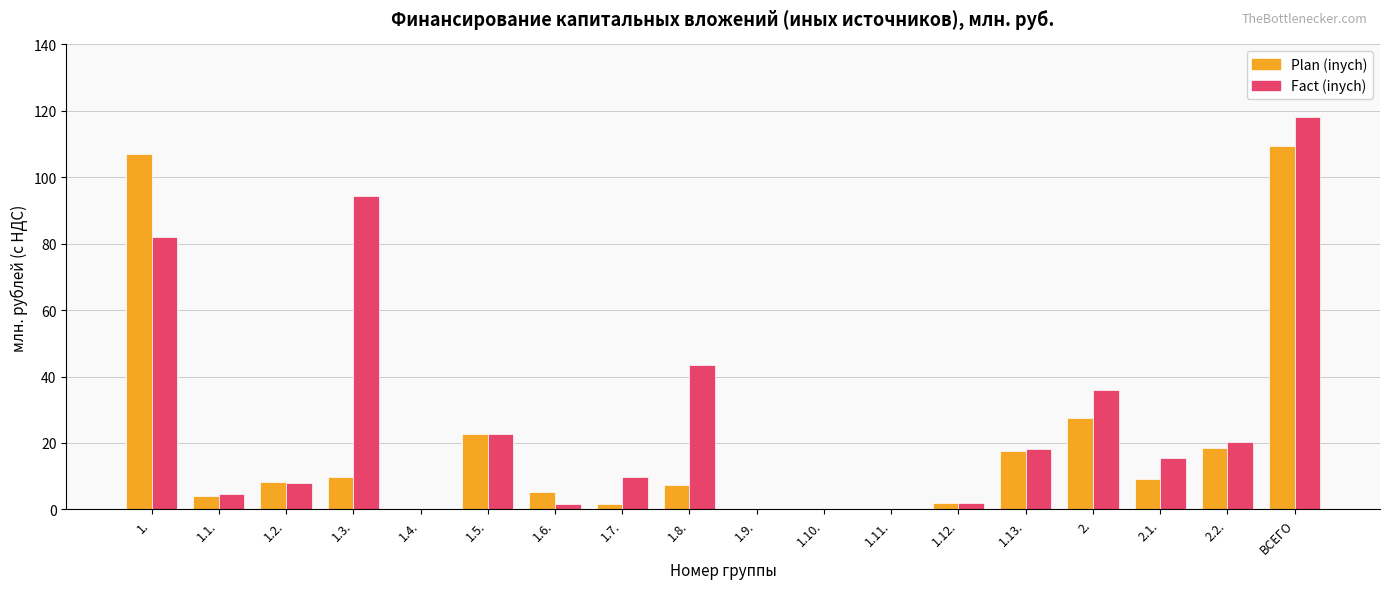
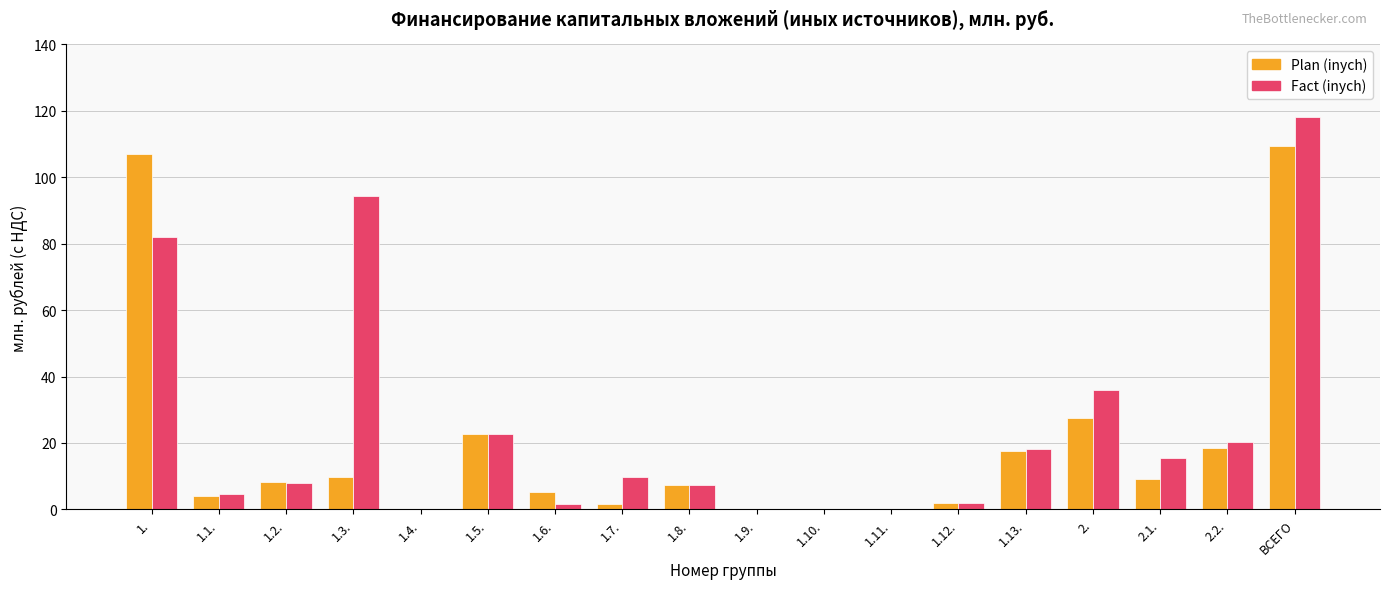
  {
    "Plan (inych)": {
      "1.": 107,
      "1.1.": 4,
      "1.2.": 8,
      "1.3.": 10,
      "1.5.": 23,
      "1.6.": 5,
      "1.7.": 2,
      "1.8.": 7,
      "1.12.": 2,
      "1.13.": 17,
      "2.": 28,
      "2.1.": 9,
      "2.2.": 18,
      "ВСЕГО": 109
    },
    "Fact (inych)": {
      "1.": 82,
      "1.1.": 5,
      "1.2.": 8,
      "1.3.": 94,
      "1.5.": 23,
      "1.6.": 2,
      "1.7.": 10,
-     "1.8.": 43,
+     "1.8.": 7,
      "1.12.": 2,
      "1.13.": 18,
      "2.": 36,
      "2.1.": 16,
      "2.2.": 20,
      "ВСЕГО": 118
    }
  }
